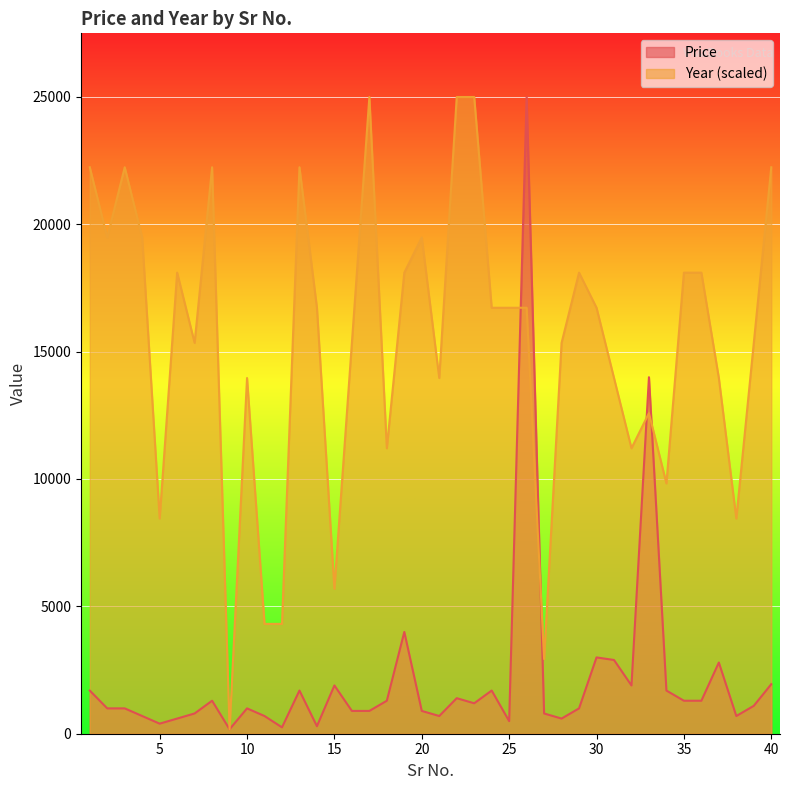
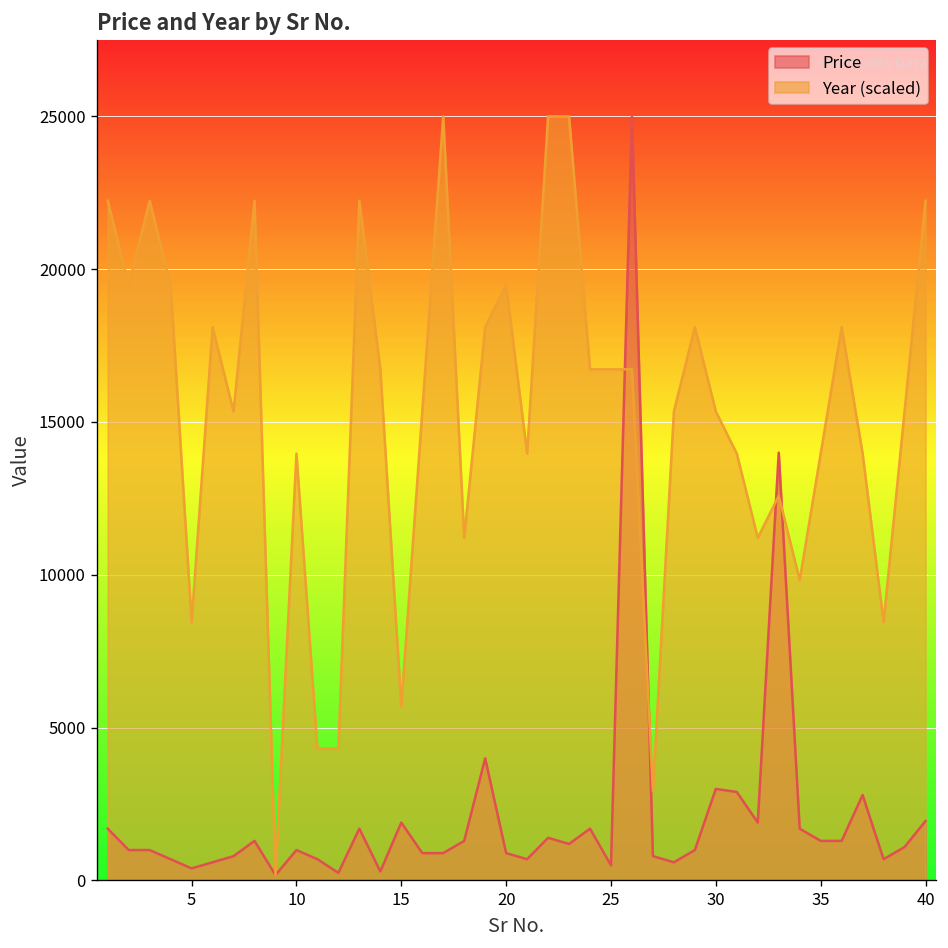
  {
    "Price": {
      "5": 400,
      "10": 1000,
      "15": 1900,
      "20": 900,
      "25": 500,
      "30": 3000,
      "35": 1300,
      "40": 1900
    },
    "Year (scaled)": {
      "5": 8400,
      "10": 14000,
      "15": 5700,
      "20": 19500,
      "25": 16700,
-     "30": 16700,
-     "35": 18100,
+     "30": 15300,
+     "35": 14000,
      "40": 22200
    }
  }
